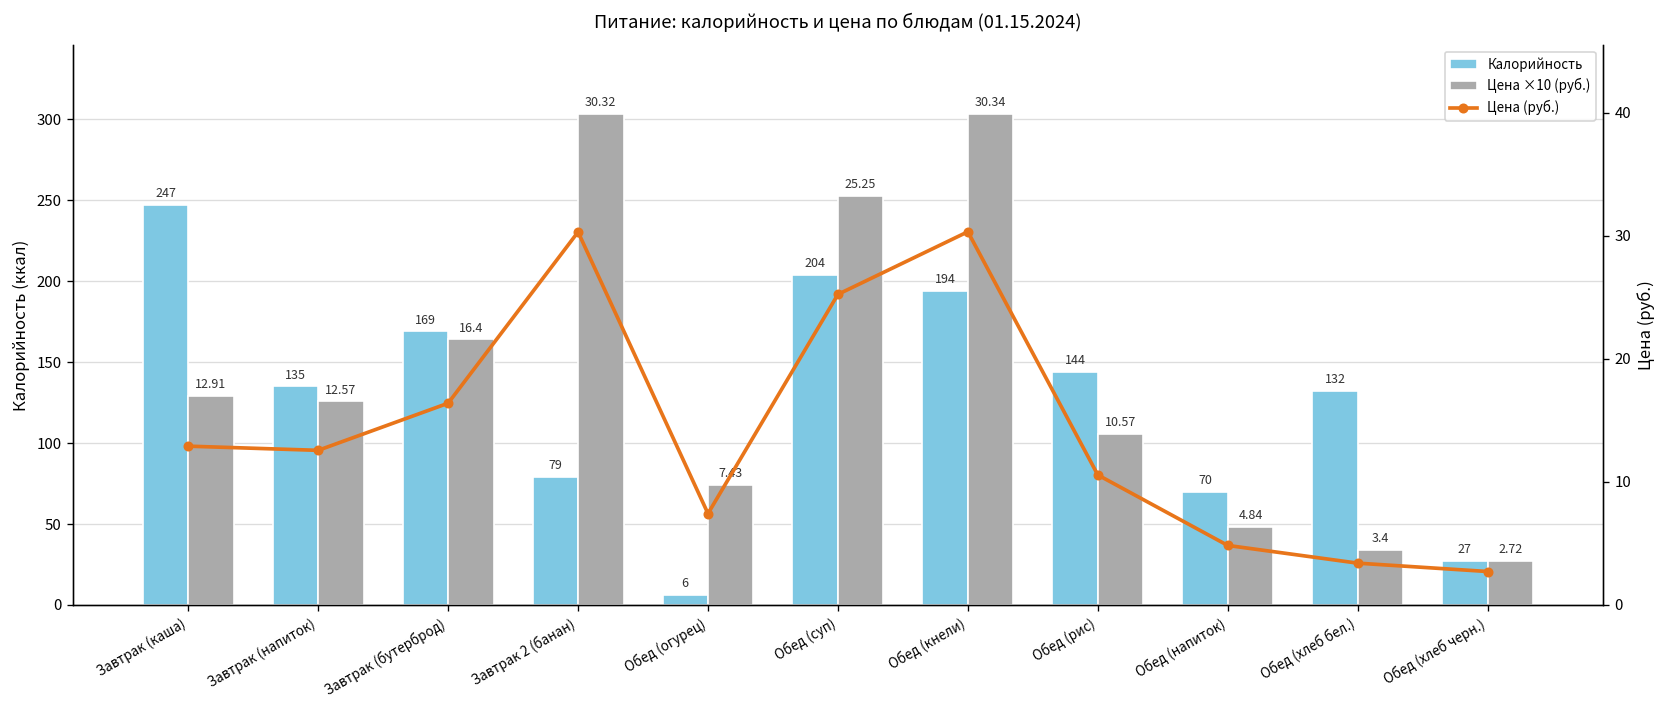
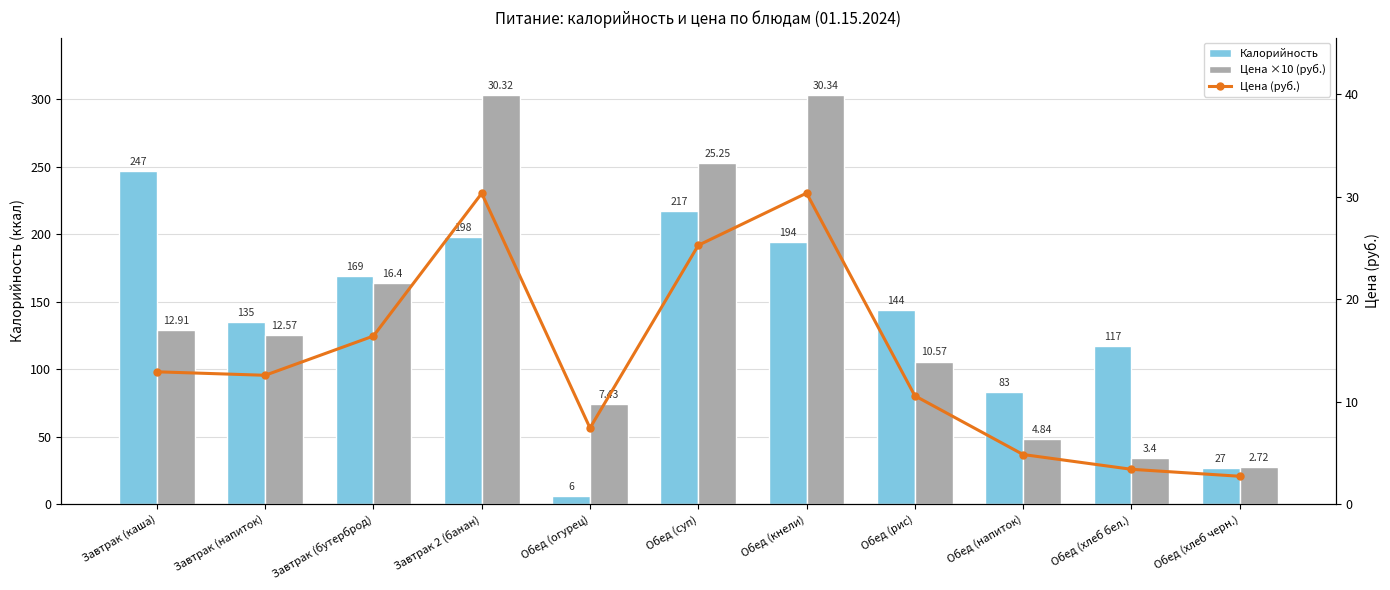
  {
    "Калорийность": {
      "Завтрак (каша)": 247,
      "Завтрак (напиток)": 135,
      "Завтрак (бутерброд)": 169,
-     "Завтрак 2 (банан)": 79,
+     "Завтрак 2 (банан)": 198,
      "Обед (огурец)": 6,
-     "Обед (суп)": 204,
+     "Обед (суп)": 217,
      "Обед (кнели)": 194,
      "Обед (рис)": 144,
-     "Обед (напиток)": 70,
-     "Обед (хлеб бел.)": 132,
+     "Обед (напиток)": 83,
+     "Обед (хлеб бел.)": 117,
      "Обед (хлеб черн.)": 27
    },
    "Цена (руб.)": {
      "Обед (напиток)": 4.84,
      "Обед (хлеб бел.)": 3.4,
      "Обед (хлеб черн.)": 2.72
    }
  }
